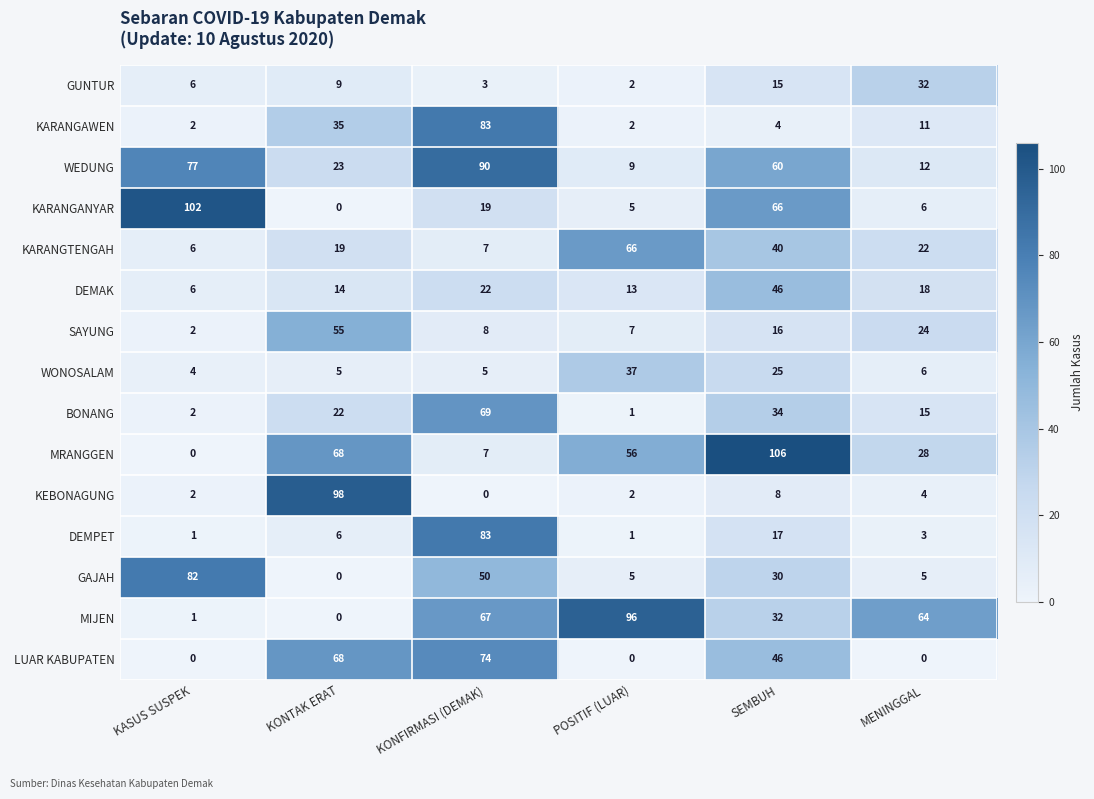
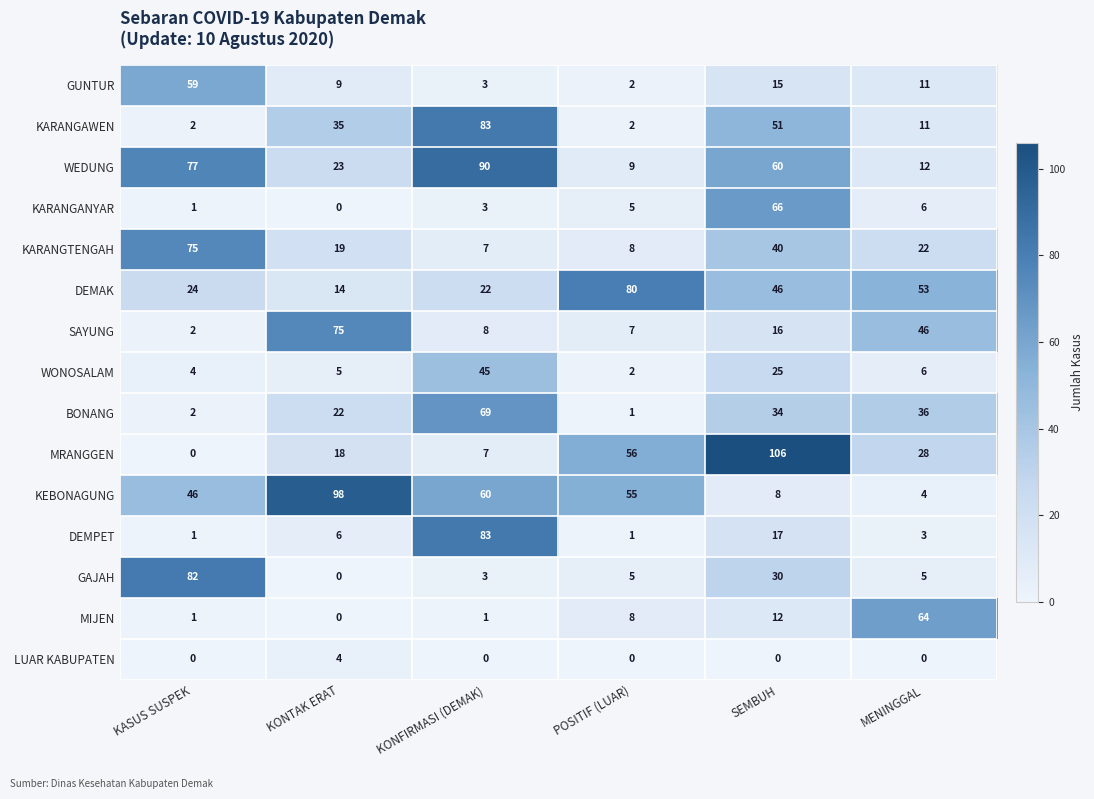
  {
    "GUNTUR": {
-     "KASUS SUSPEK": 6,
+     "KASUS SUSPEK": 59,
      "KONTAK ERAT": 9,
      "KONFIRMASI (DEMAK)": 3,
      "POSITIF (LUAR)": 2,
      "SEMBUH": 15,
-     "MENINGGAL": 32
+     "MENINGGAL": 11
    },
    "KARANGAWEN": {
      "KASUS SUSPEK": 2,
      "KONTAK ERAT": 35,
      "KONFIRMASI (DEMAK)": 83,
      "POSITIF (LUAR)": 2,
-     "SEMBUH": 4,
+     "SEMBUH": 51,
      "MENINGGAL": 11
    },
    "WEDUNG": {
      "KASUS SUSPEK": 77,
      "KONTAK ERAT": 23,
      "KONFIRMASI (DEMAK)": 90,
      "POSITIF (LUAR)": 9,
      "SEMBUH": 60,
      "MENINGGAL": 12
    },
    "KARANGANYAR": {
-     "KASUS SUSPEK": 102,
+     "KASUS SUSPEK": 1,
      "KONTAK ERAT": 0,
-     "KONFIRMASI (DEMAK)": 19,
+     "KONFIRMASI (DEMAK)": 3,
      "POSITIF (LUAR)": 5,
      "SEMBUH": 66,
      "MENINGGAL": 6
    },
    "KARANGTENGAH": {
-     "KASUS SUSPEK": 6,
+     "KASUS SUSPEK": 75,
      "KONTAK ERAT": 19,
      "KONFIRMASI (DEMAK)": 7,
-     "POSITIF (LUAR)": 66,
+     "POSITIF (LUAR)": 8,
      "SEMBUH": 40,
      "MENINGGAL": 22
    },
    "DEMAK": {
-     "KASUS SUSPEK": 6,
+     "KASUS SUSPEK": 24,
      "KONTAK ERAT": 14,
      "KONFIRMASI (DEMAK)": 22,
-     "POSITIF (LUAR)": 13,
+     "POSITIF (LUAR)": 80,
      "SEMBUH": 46,
-     "MENINGGAL": 18
+     "MENINGGAL": 53
    },
    "SAYUNG": {
      "KASUS SUSPEK": 2,
-     "KONTAK ERAT": 55,
+     "KONTAK ERAT": 75,
      "KONFIRMASI (DEMAK)": 8,
      "POSITIF (LUAR)": 7,
      "SEMBUH": 16,
-     "MENINGGAL": 24
+     "MENINGGAL": 46
    },
    "WONOSALAM": {
      "KASUS SUSPEK": 4,
      "KONTAK ERAT": 5,
-     "KONFIRMASI (DEMAK)": 5,
-     "POSITIF (LUAR)": 37,
+     "KONFIRMASI (DEMAK)": 45,
+     "POSITIF (LUAR)": 2,
      "SEMBUH": 25,
      "MENINGGAL": 6
    },
    "BONANG": {
      "KASUS SUSPEK": 2,
      "KONTAK ERAT": 22,
      "KONFIRMASI (DEMAK)": 69,
      "POSITIF (LUAR)": 1,
      "SEMBUH": 34,
-     "MENINGGAL": 15
+     "MENINGGAL": 36
    },
    "MRANGGEN": {
      "KASUS SUSPEK": 0,
-     "KONTAK ERAT": 68,
+     "KONTAK ERAT": 18,
      "KONFIRMASI (DEMAK)": 7,
      "POSITIF (LUAR)": 56,
      "SEMBUH": 106,
      "MENINGGAL": 28
    },
    "KEBONAGUNG": {
-     "KASUS SUSPEK": 2,
+     "KASUS SUSPEK": 46,
      "KONTAK ERAT": 98,
-     "KONFIRMASI (DEMAK)": 0,
-     "POSITIF (LUAR)": 2,
+     "KONFIRMASI (DEMAK)": 60,
+     "POSITIF (LUAR)": 55,
      "SEMBUH": 8,
      "MENINGGAL": 4
    },
    "DEMPET": {
      "KASUS SUSPEK": 1,
      "KONTAK ERAT": 6,
      "KONFIRMASI (DEMAK)": 83,
      "POSITIF (LUAR)": 1,
      "SEMBUH": 17,
      "MENINGGAL": 3
    },
    "GAJAH": {
      "KASUS SUSPEK": 82,
      "KONTAK ERAT": 0,
-     "KONFIRMASI (DEMAK)": 50,
+     "KONFIRMASI (DEMAK)": 3,
      "POSITIF (LUAR)": 5,
      "SEMBUH": 30,
      "MENINGGAL": 5
    },
    "MIJEN": {
      "KASUS SUSPEK": 1,
      "KONTAK ERAT": 0,
-     "KONFIRMASI (DEMAK)": 67,
-     "POSITIF (LUAR)": 96,
-     "SEMBUH": 32,
+     "KONFIRMASI (DEMAK)": 1,
+     "POSITIF (LUAR)": 8,
+     "SEMBUH": 12,
      "MENINGGAL": 64
    },
    "LUAR KABUPATEN": {
      "KASUS SUSPEK": 0,
-     "KONTAK ERAT": 68,
-     "KONFIRMASI (DEMAK)": 74,
+     "KONTAK ERAT": 4,
+     "KONFIRMASI (DEMAK)": 0,
      "POSITIF (LUAR)": 0,
-     "SEMBUH": 46,
+     "SEMBUH": 0,
      "MENINGGAL": 0
    }
  }
